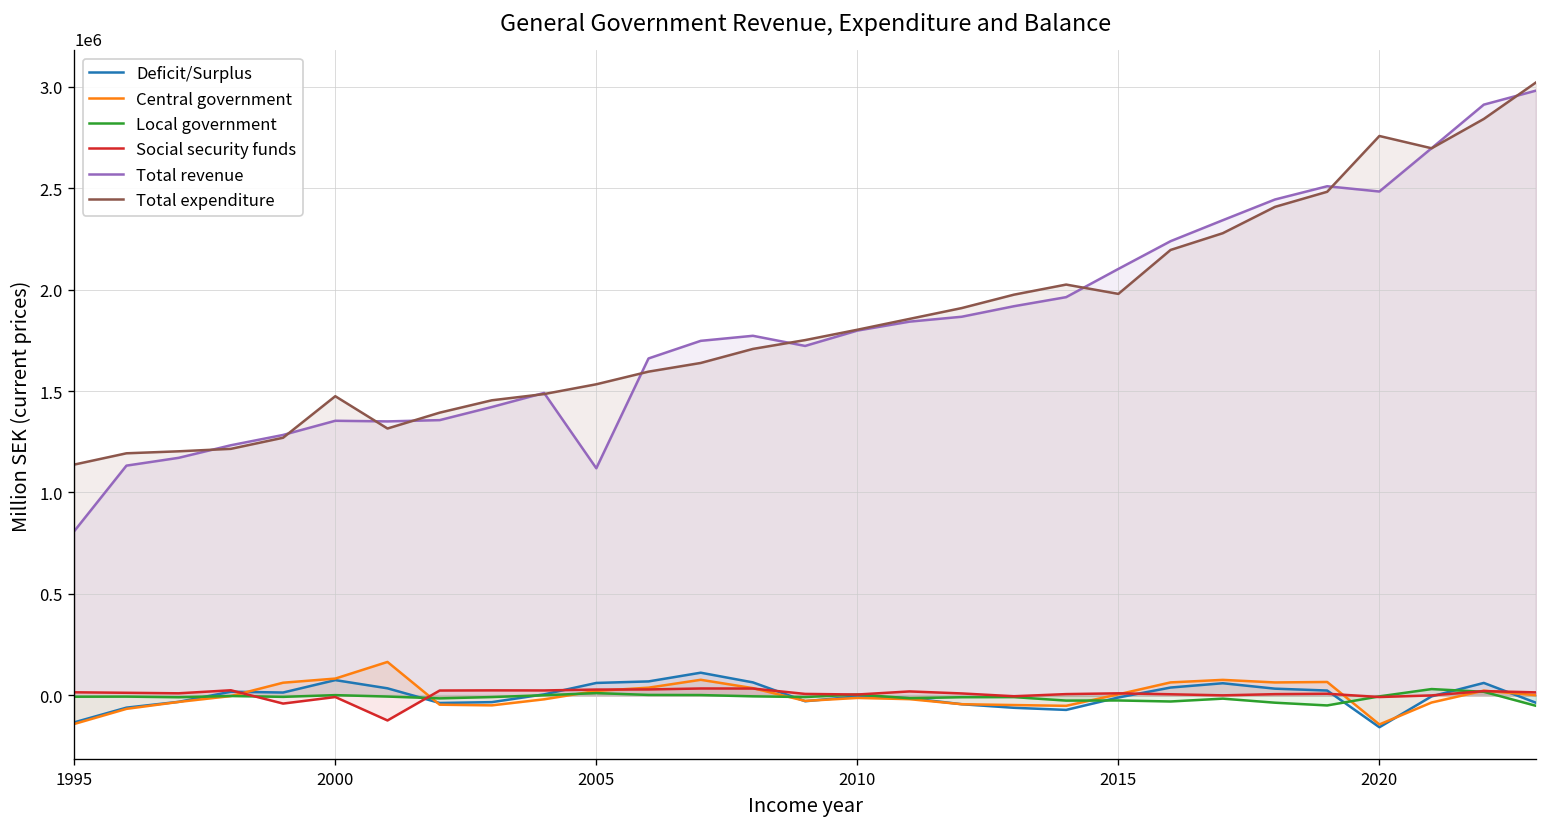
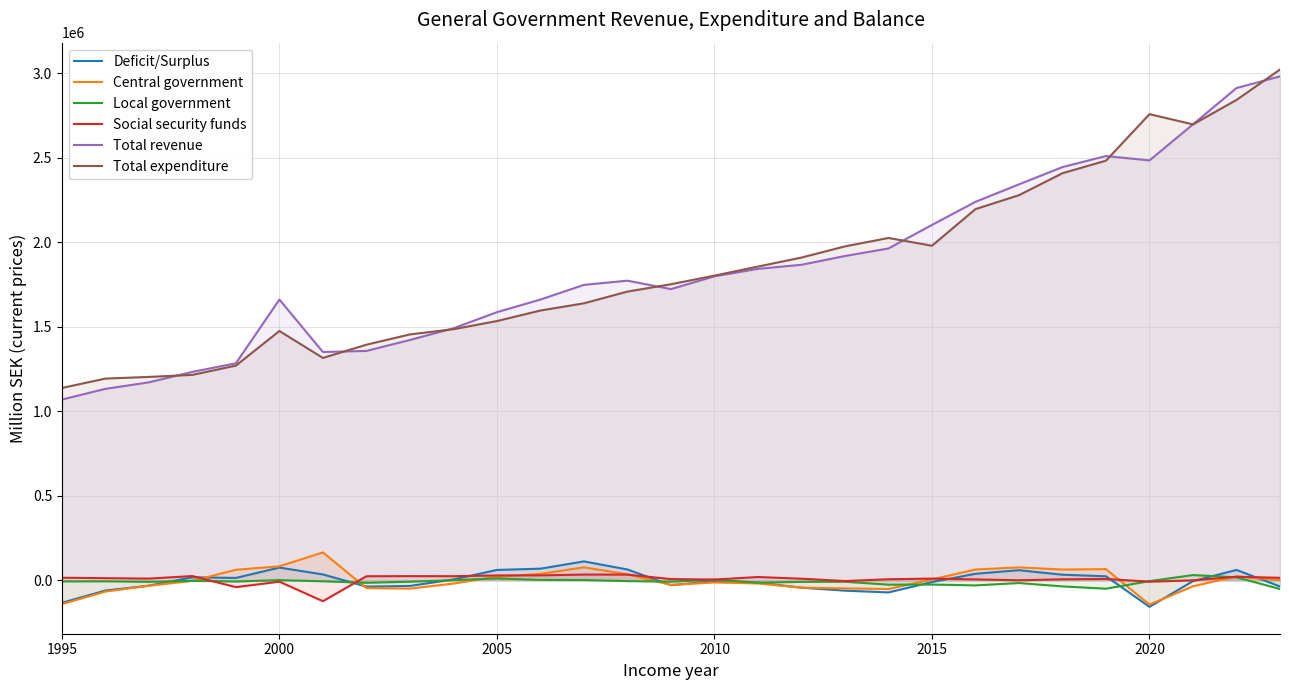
  {
    "Total revenue": {
-     "1995": 810000,
-     "2000": 1350000,
-     "2005": 1120000,
+     "1995": 1070000,
+     "2000": 1660000,
+     "2005": 1590000,
      "2015": 2100000,
      "2020": 2480000
    },
    "Total expenditure": {
      "1995": 1140000,
      "2000": 1470000,
      "2005": 1530000,
      "2015": 1980000,
      "2020": 2760000
    }
  }
